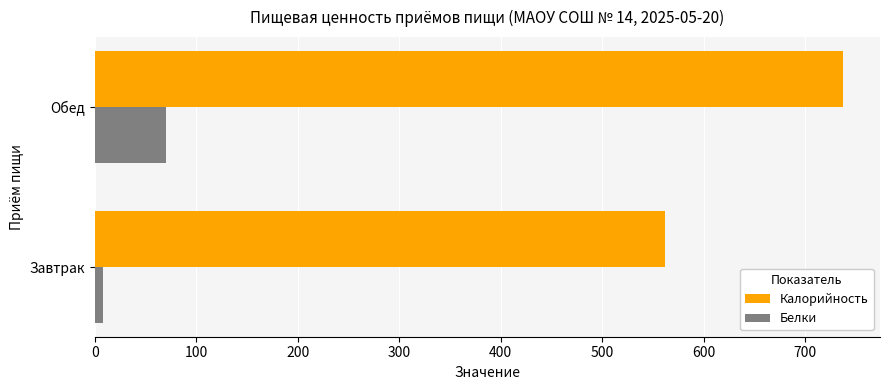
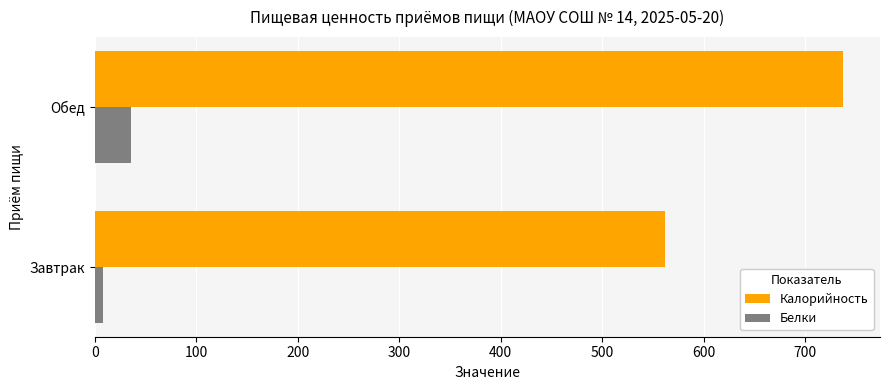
  {
    "Калорийность": {
      "Обед": 737,
      "Завтрак": 562
    },
    "Белки": {
-     "Обед": 70,
+     "Обед": 36,
      "Завтрак": 8
    }
  }
